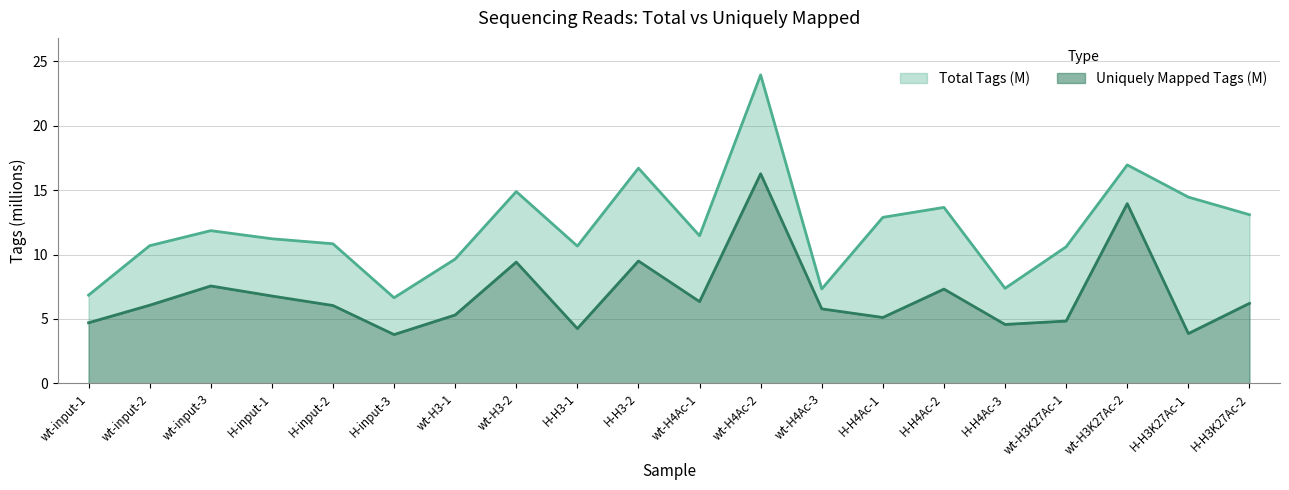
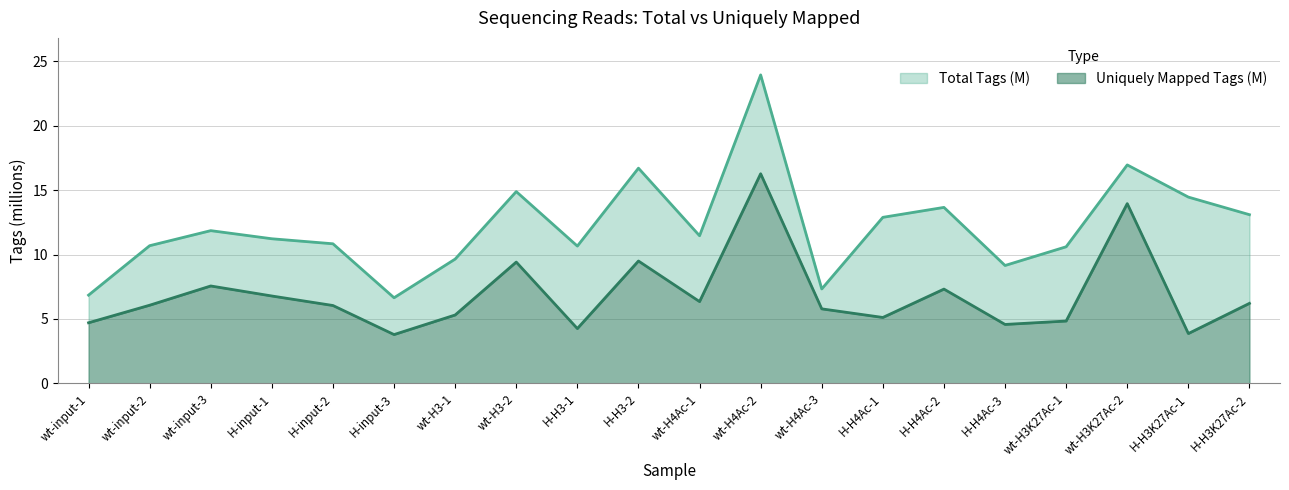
  {
    "Total Tags (M)": {
      "wt-input-1": 6.8,
      "wt-input-2": 10.7,
      "wt-input-3": 11.9,
      "H-input-1": 11.2,
      "H-input-2": 10.8,
      "H-input-3": 6.6,
      "wt-H3-1": 9.6,
      "wt-H3-2": 14.9,
      "H-H3-1": 10.7,
      "H-H3-2": 16.7,
      "wt-H4Ac-1": 11.5,
      "wt-H4Ac-2": 23.9,
      "wt-H4Ac-3": 7.3,
      "H-H4Ac-1": 12.9,
      "H-H4Ac-2": 13.7,
-     "H-H4Ac-3": 7.4,
+     "H-H4Ac-3": 9.1,
      "wt-H3K27Ac-1": 10.6,
      "wt-H3K27Ac-2": 17.0,
      "H-H3K27Ac-1": 14.5,
      "H-H3K27Ac-2": 13.1
    },
    "Uniquely Mapped Tags (M)": {
      "wt-input-1": 4.7,
      "wt-input-2": 6.1,
      "wt-input-3": 7.6,
      "H-input-1": 6.8,
      "H-input-2": 6.0,
      "H-input-3": 3.8,
      "wt-H3-1": 5.3,
      "wt-H3-2": 9.4,
      "H-H3-1": 4.3,
      "H-H3-2": 9.5,
      "wt-H4Ac-1": 6.3,
      "wt-H4Ac-2": 16.3,
      "wt-H4Ac-3": 5.8,
      "H-H4Ac-1": 5.1,
      "H-H4Ac-2": 7.3,
      "H-H4Ac-3": 4.6,
      "wt-H3K27Ac-1": 4.8,
      "wt-H3K27Ac-2": 14.0,
      "H-H3K27Ac-1": 3.9,
      "H-H3K27Ac-2": 6.2
    }
  }
